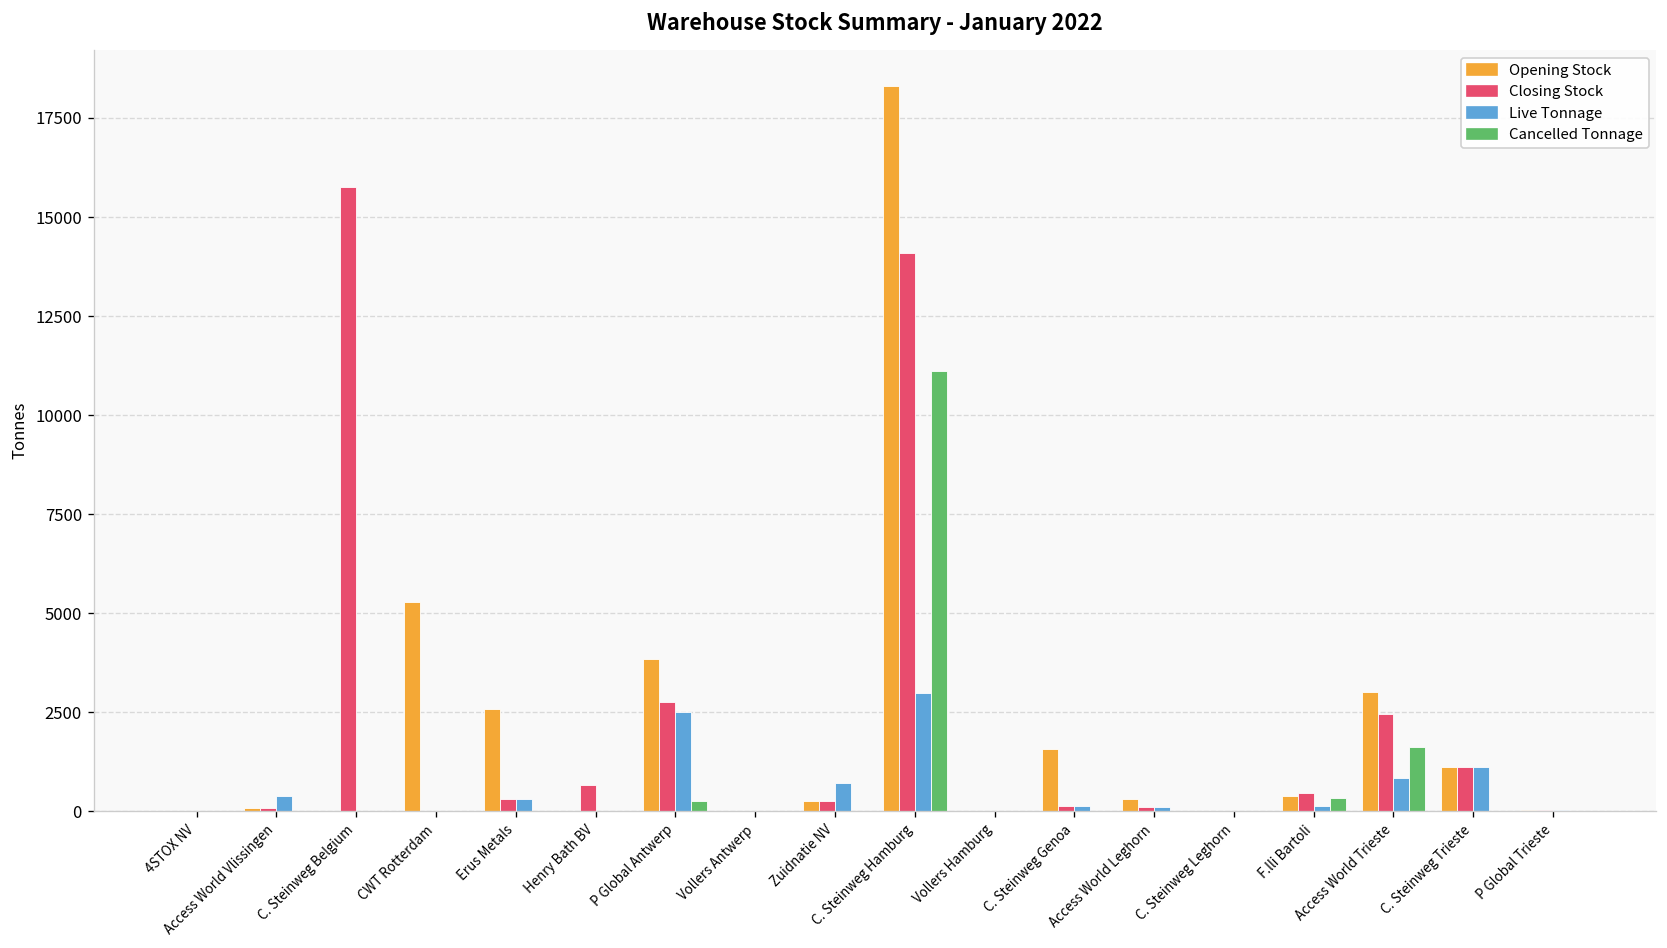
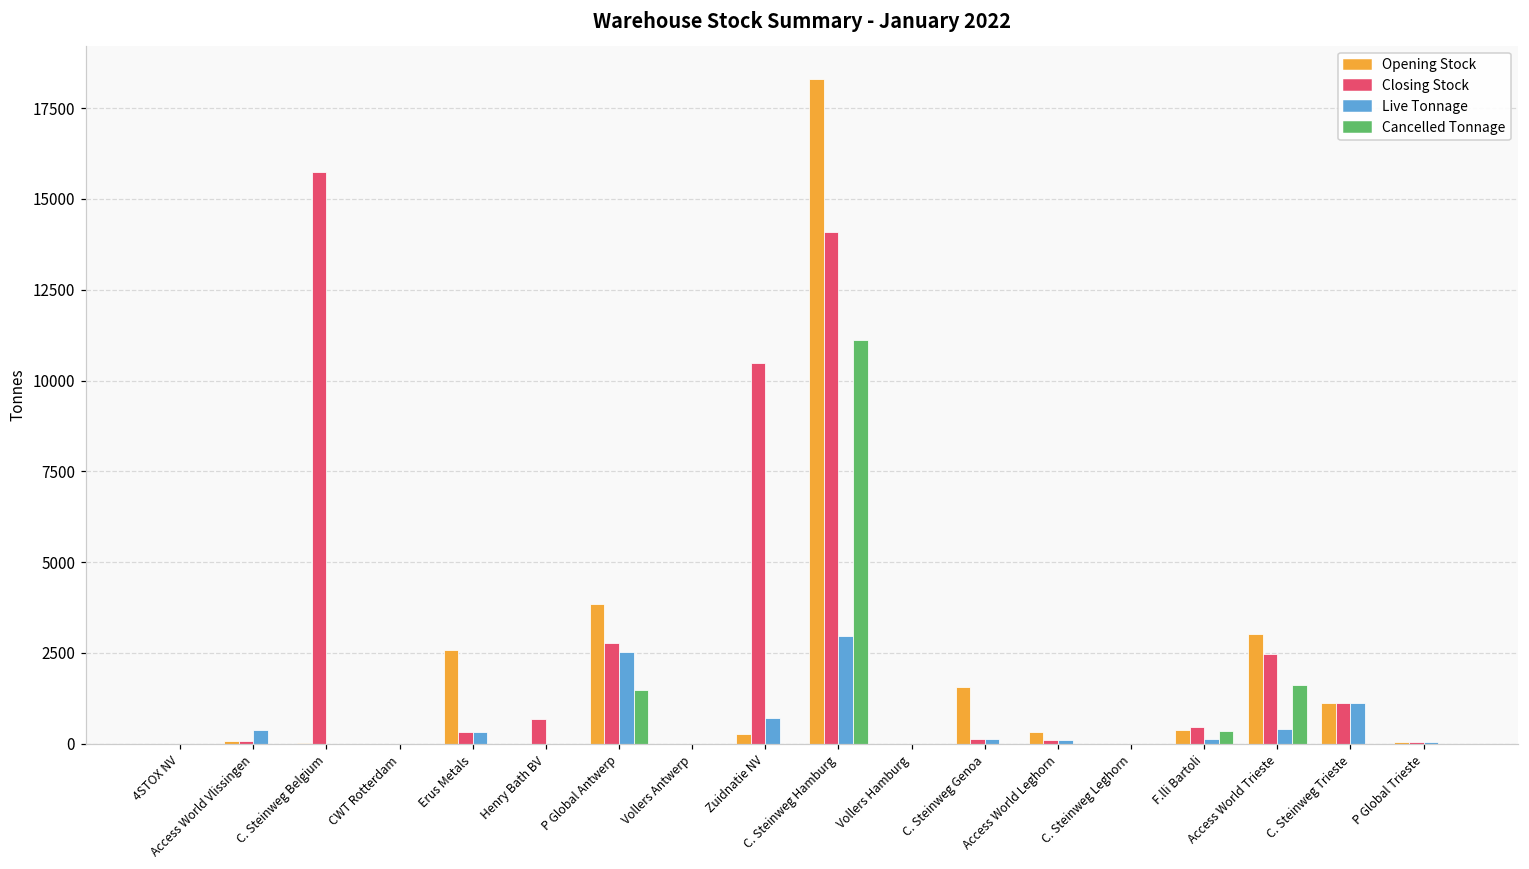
  {
    "Opening Stock": {
      "4STOX NV": 0,
      "Access World Vlissingen": 100,
-     "CWT Rotterdam": 5300,
+     "CWT Rotterdam": 0,
      "Erus Metals": 2600,
      "Henry Bath BV": 0,
      "P Global Antwerp": 3900,
      "Vollers Antwerp": 0,
      "Zuidnatie NV": 300,
      "C. Steinweg Hamburg": 18300,
      "Vollers Hamburg": 0,
      "C. Steinweg Genoa": 1600,
      "Access World Leghorn": 300,
      "C. Steinweg Leghorn": 0,
      "F.lli Bartoli": 400,
      "Access World Trieste": 3000,
      "C. Steinweg Trieste": 1100
    },
    "Closing Stock": {
      "4STOX NV": 0,
      "Access World Vlissingen": 100,
      "C. Steinweg Belgium": 15700,
      "CWT Rotterdam": 0,
      "Erus Metals": 300,
      "Henry Bath BV": 700,
      "P Global Antwerp": 2800,
      "Vollers Antwerp": 0,
-     "Zuidnatie NV": 300,
+     "Zuidnatie NV": 10500,
      "C. Steinweg Hamburg": 14100,
      "Vollers Hamburg": 0,
      "C. Steinweg Genoa": 100,
      "Access World Leghorn": 100,
      "C. Steinweg Leghorn": 0,
      "F.lli Bartoli": 500,
      "Access World Trieste": 2500,
      "C. Steinweg Trieste": 1100
    },
    "Live Tonnage": {
      "4STOX NV": 0,
      "Access World Vlissingen": 400,
      "CWT Rotterdam": 0,
      "Erus Metals": 300,
      "Henry Bath BV": 0,
      "P Global Antwerp": 2500,
      "Vollers Antwerp": 0,
      "Zuidnatie NV": 700,
      "C. Steinweg Hamburg": 3000,
      "Vollers Hamburg": 0,
      "C. Steinweg Genoa": 100,
      "Access World Leghorn": 100,
      "C. Steinweg Leghorn": 0,
      "F.lli Bartoli": 100,
-     "Access World Trieste": 800,
+     "Access World Trieste": 400,
      "C. Steinweg Trieste": 1100
    },
    "Cancelled Tonnage": {
      "4STOX NV": 0,
      "Access World Vlissingen": 0,
      "CWT Rotterdam": 0,
      "Erus Metals": 0,
      "Henry Bath BV": 0,
-     "P Global Antwerp": 300,
+     "P Global Antwerp": 1500,
      "Vollers Antwerp": 0,
      "Zuidnatie NV": 0,
      "C. Steinweg Hamburg": 11100,
      "Vollers Hamburg": 0,
      "C. Steinweg Genoa": 0,
      "Access World Leghorn": 0,
      "C. Steinweg Leghorn": 0,
      "F.lli Bartoli": 400,
      "Access World Trieste": 1600,
      "C. Steinweg Trieste": 0,
      "P Global Trieste": 0
    }
  }
